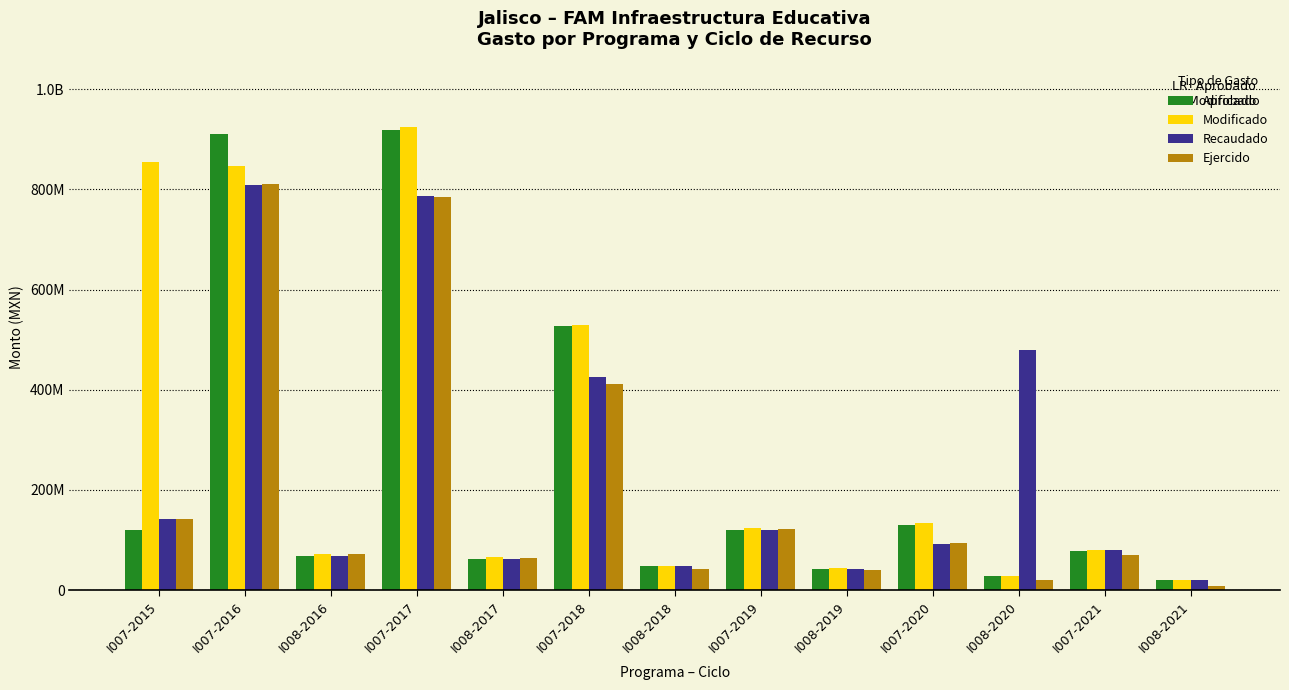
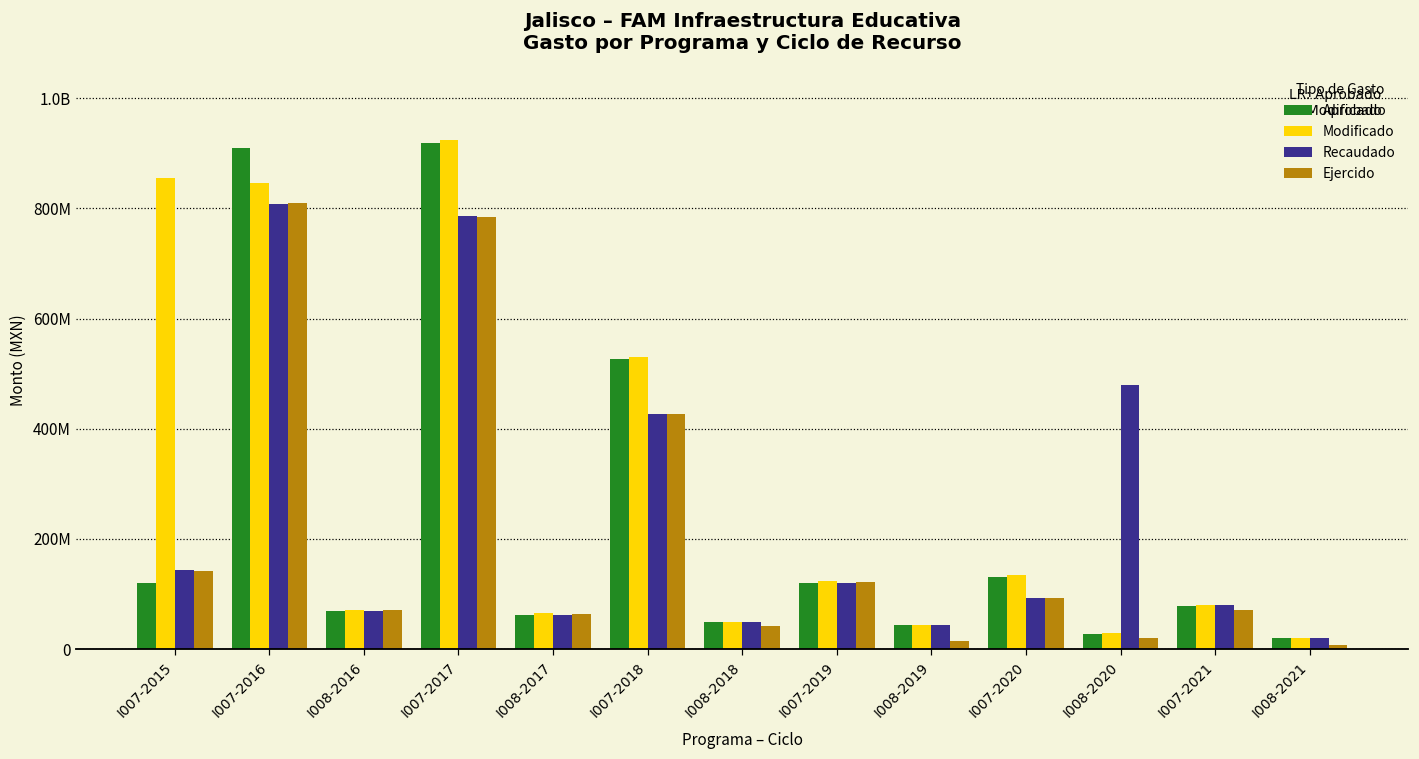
  {
    "Aprobado": {
      "I007-2015": 120000000,
      "I007-2016": 910000000,
      "I008-2016": 70000000,
      "I007-2017": 920000000,
      "I008-2017": 60000000,
      "I007-2018": 530000000,
      "I008-2018": 50000000,
      "I007-2019": 120000000,
      "I008-2019": 40000000,
      "I007-2020": 130000000,
      "I008-2020": 30000000,
      "I007-2021": 80000000,
      "I008-2021": 20000000
    },
    "Modificado": {
      "I007-2015": 850000000,
      "I007-2016": 850000000,
      "I008-2016": 70000000,
      "I007-2017": 920000000,
      "I008-2017": 70000000,
      "I007-2018": 530000000,
      "I008-2018": 50000000,
      "I007-2019": 120000000,
      "I008-2019": 40000000,
      "I007-2020": 130000000,
      "I008-2020": 30000000,
      "I007-2021": 80000000,
      "I008-2021": 20000000
    },
    "Recaudado": {
      "I007-2015": 140000000,
      "I007-2016": 810000000,
      "I008-2016": 70000000,
      "I007-2017": 790000000,
      "I008-2017": 60000000,
      "I007-2018": 430000000,
      "I008-2018": 50000000,
      "I007-2019": 120000000,
      "I008-2019": 40000000,
      "I007-2020": 90000000,
      "I008-2020": 480000000,
      "I007-2021": 80000000,
      "I008-2021": 20000000
    },
    "Ejercido": {
      "I007-2015": 140000000,
      "I007-2016": 810000000,
      "I008-2016": 70000000,
      "I007-2017": 780000000,
      "I008-2017": 60000000,
-     "I007-2018": 410000000,
+     "I007-2018": 430000000,
      "I008-2018": 40000000,
      "I007-2019": 120000000,
-     "I008-2019": 40000000,
+     "I008-2019": 20000000,
      "I007-2020": 90000000,
      "I008-2020": 20000000,
      "I007-2021": 70000000,
      "I008-2021": 10000000
    }
  }
